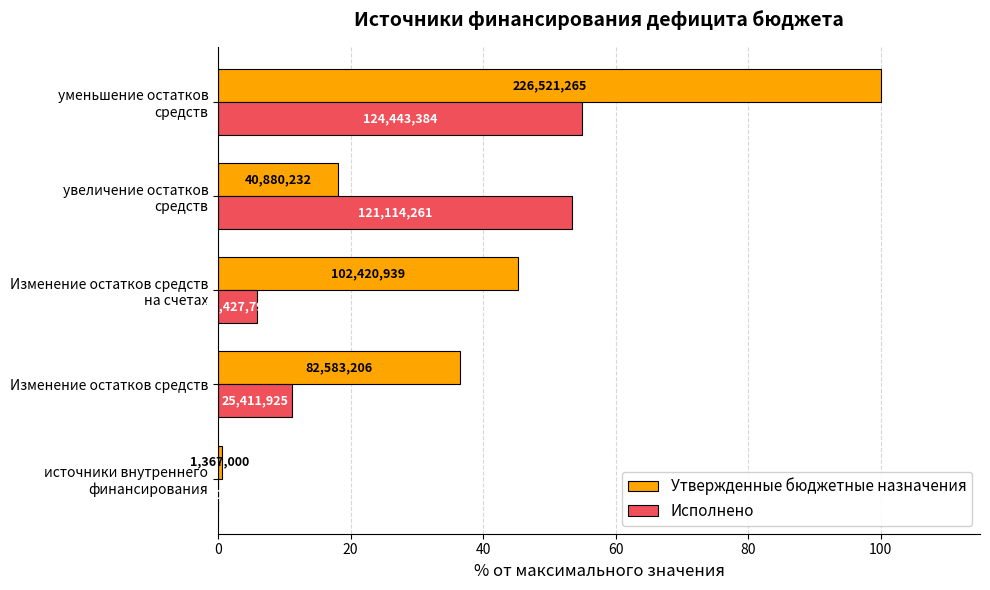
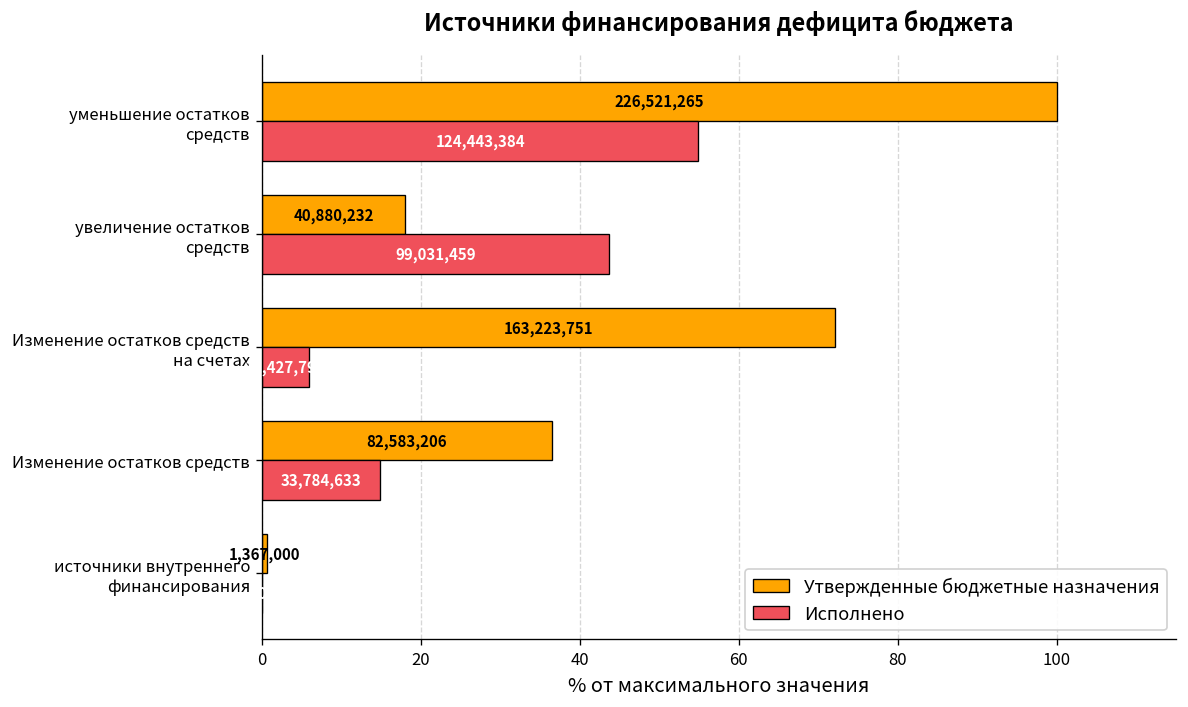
  {
    "Утвержденные бюджетные назначения": {
-     "Изменение остатков средств на счетах": "102,420,939"
+     "Изменение остатков средств на счетах": "163,223,751"
    },
    "Исполнено": {
-     "увеличение остатков средств": "121,114,261",
-     "Изменение остатков средств": "25,411,925"
+     "увеличение остатков средств": "99,031,459",
+     "Изменение остатков средств": "33,784,633"
    }
  }
